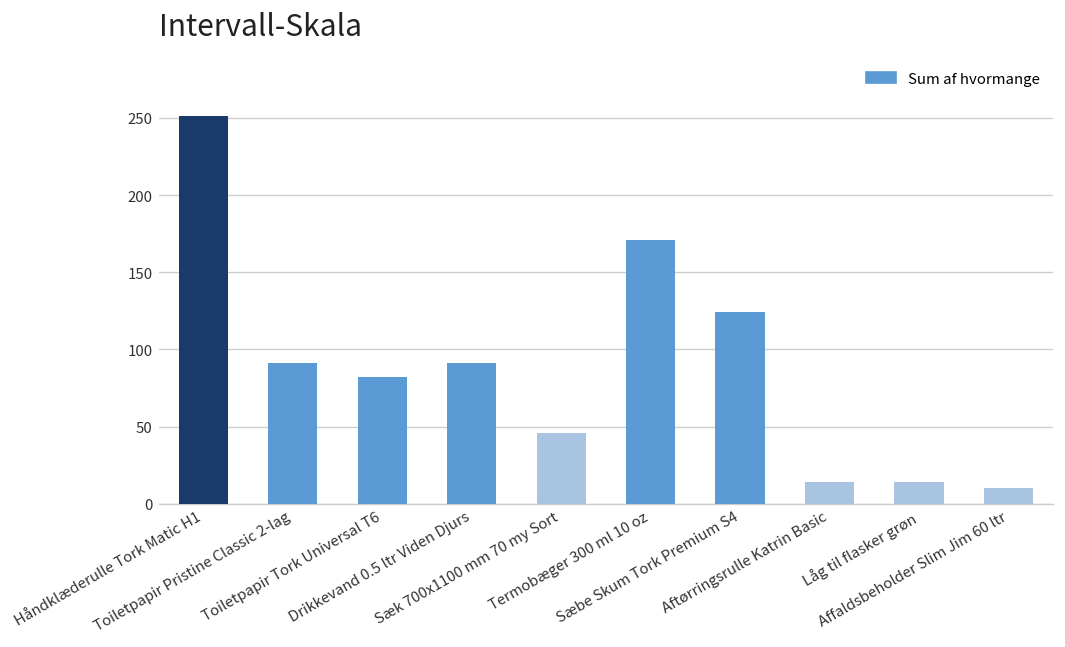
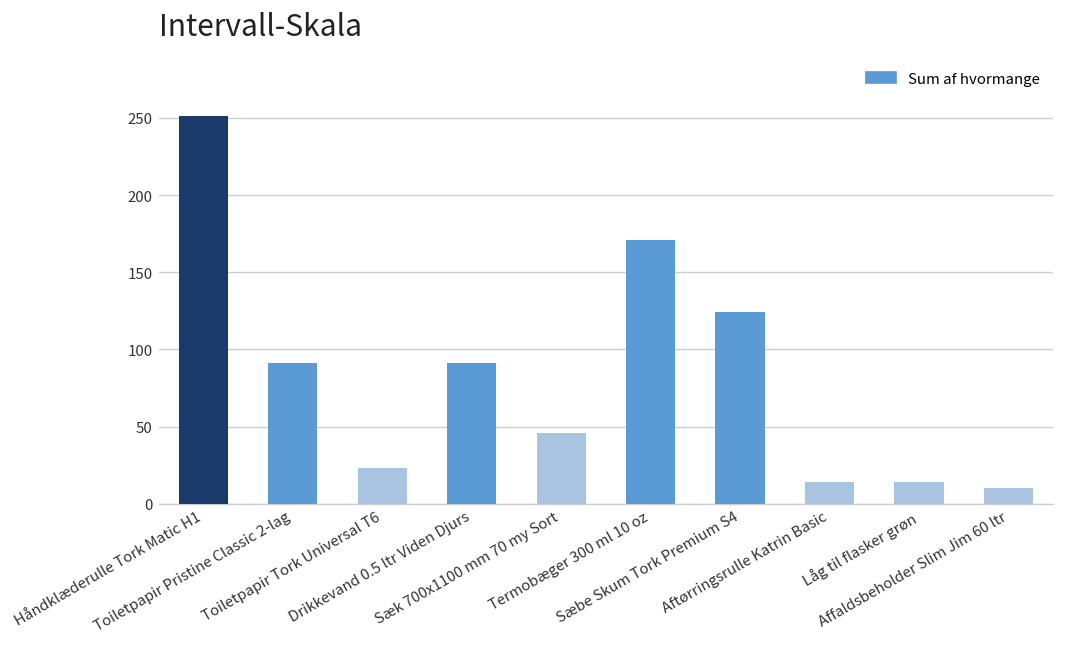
  {
    "Håndklæderulle Tork Matic H1": 251,
    "Toiletpapir Pristine Classic 2-lag": 91,
-   "Toiletpapir Tork Universal T6": 82,
+   "Toiletpapir Tork Universal T6": 23,
    "Drikkevand 0.5 ltr Viden Djurs": 91,
    "Sæk 700x1100 mm 70 my Sort": 46,
    "Termobæger 300 ml 10 oz": 171,
    "Sæbe Skum Tork Premium S4": 124,
    "Aftørringsrulle Katrin Basic": 14,
    "Låg til flasker grøn": 14,
    "Affaldsbeholder Slim Jim 60 ltr": 10
  }
